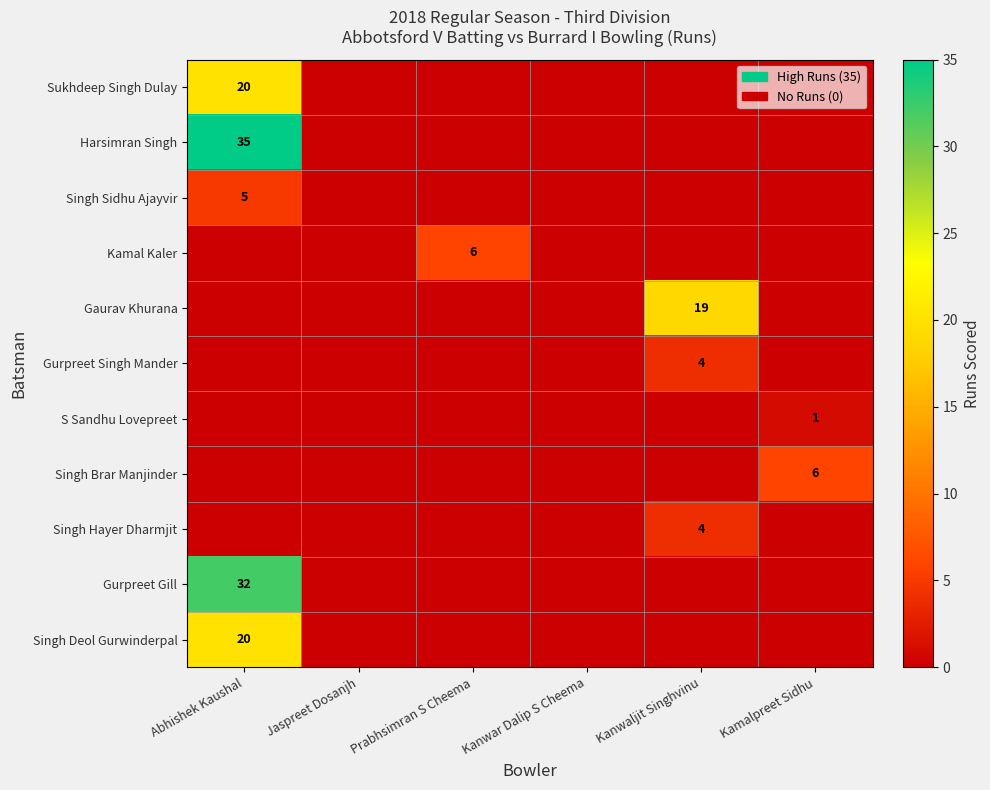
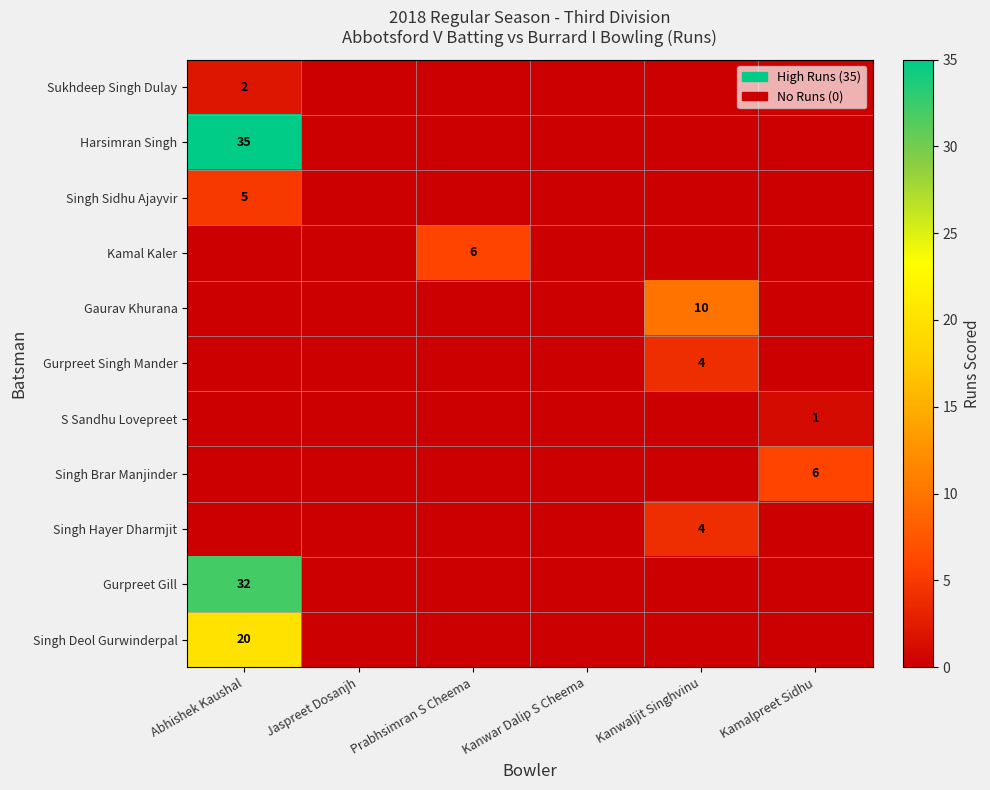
  {
    "Sukhdeep Singh Dulay": {
-     "Abhishek Kaushal": 20
+     "Abhishek Kaushal": 2
    },
    "Harsimran Singh": {
      "Abhishek Kaushal": 35
    },
    "Singh Sidhu Ajayvir": {
      "Abhishek Kaushal": 5
    },
    "Kamal Kaler": {
      "Prabhsimran S Cheema": 6
    },
    "Gaurav Khurana": {
-     "Kanwaljit Singhvinu": 19
+     "Kanwaljit Singhvinu": 10
    },
    "Gurpreet Singh Mander": {
      "Kanwaljit Singhvinu": 4
    },
    "S Sandhu Lovepreet": {
      "Kamalpreet Sidhu": 1
    },
    "Singh Brar Manjinder": {
      "Kamalpreet Sidhu": 6
    },
    "Singh Hayer Dharmjit": {
      "Kanwaljit Singhvinu": 4
    },
    "Gurpreet Gill": {
      "Abhishek Kaushal": 32
    },
    "Singh Deol Gurwinderpal": {
      "Abhishek Kaushal": 20
    }
  }
